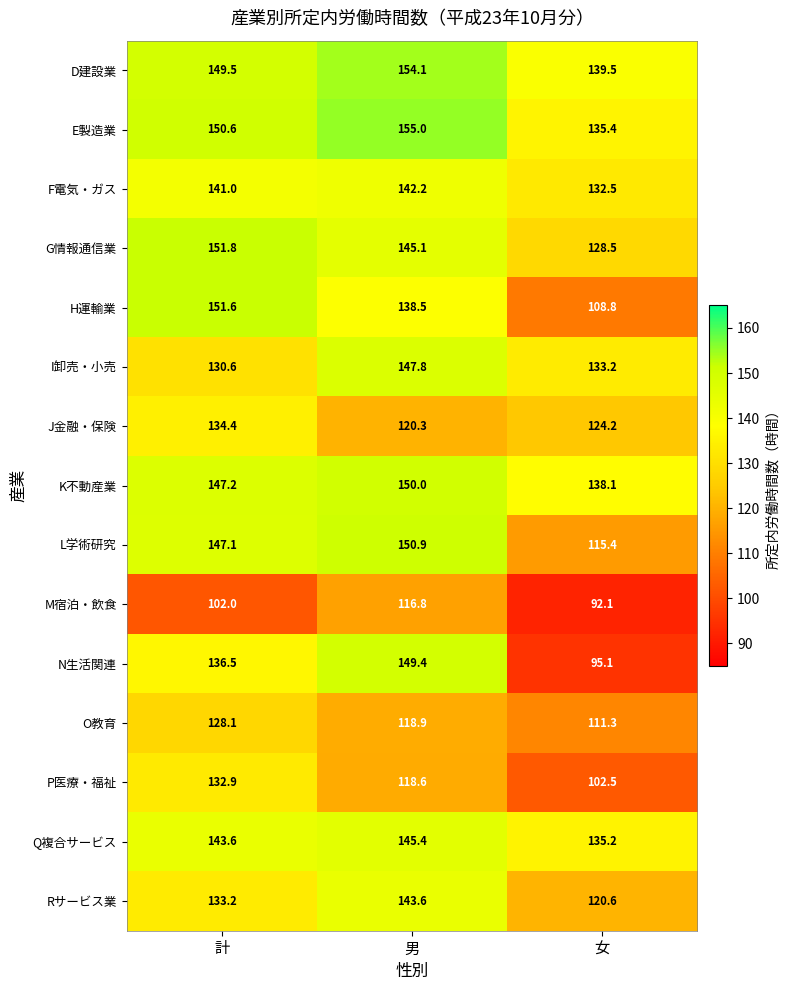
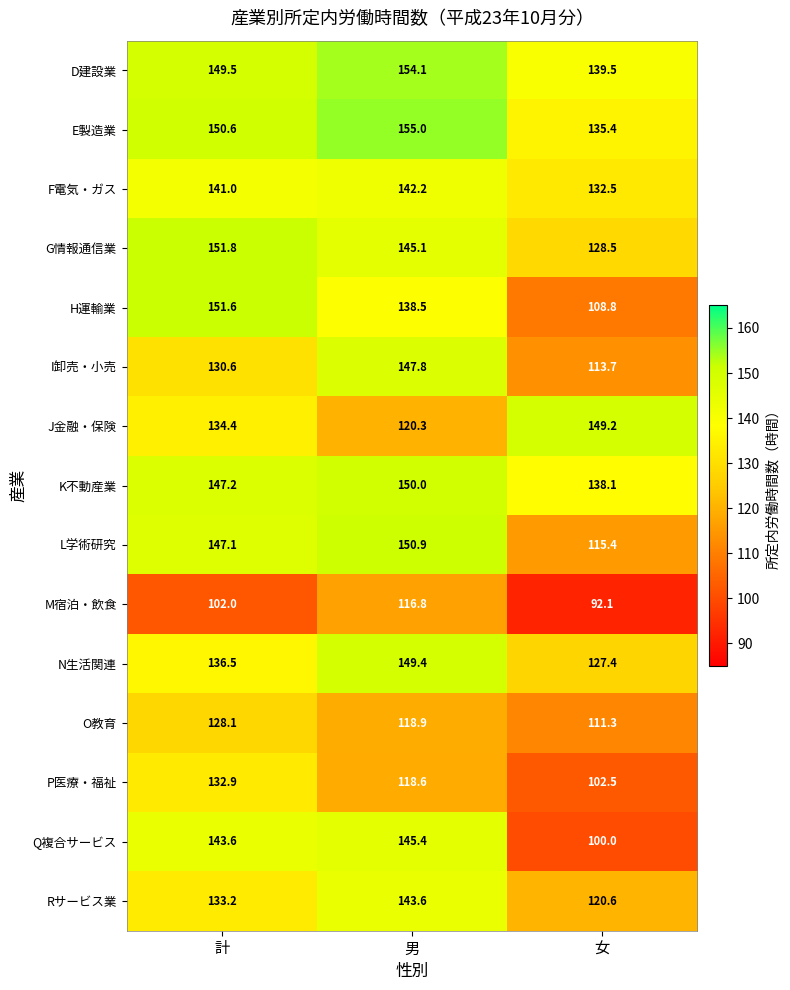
  {
    "D建設業": {
      "計": 149.5,
      "男": 154.1,
      "女": 139.5
    },
    "E製造業": {
      "計": 150.6,
      "男": 155.0,
      "女": 135.4
    },
    "F電気・ガス": {
      "計": 141.0,
      "男": 142.2,
      "女": 132.5
    },
    "G情報通信業": {
      "計": 151.8,
      "男": 145.1,
      "女": 128.5
    },
    "H運輸業": {
      "計": 151.6,
      "男": 138.5,
      "女": 108.8
    },
    "I卸売・小売": {
      "計": 130.6,
      "男": 147.8,
-     "女": 133.2
+     "女": 113.7
    },
    "J金融・保険": {
      "計": 134.4,
      "男": 120.3,
-     "女": 124.2
+     "女": 149.2
    },
    "K不動産業": {
      "計": 147.2,
      "男": 150.0,
      "女": 138.1
    },
    "L学術研究": {
      "計": 147.1,
      "男": 150.9,
      "女": 115.4
    },
    "M宿泊・飲食": {
      "計": 102.0,
      "男": 116.8,
      "女": 92.1
    },
    "N生活関連": {
      "計": 136.5,
      "男": 149.4,
-     "女": 95.1
+     "女": 127.4
    },
    "O教育": {
      "計": 128.1,
      "男": 118.9,
      "女": 111.3
    },
    "P医療・福祉": {
      "計": 132.9,
      "男": 118.6,
      "女": 102.5
    },
    "Q複合サービス": {
      "計": 143.6,
      "男": 145.4,
-     "女": 135.2
+     "女": 100.0
    },
    "Rサービス業": {
      "計": 133.2,
      "男": 143.6,
      "女": 120.6
    }
  }
